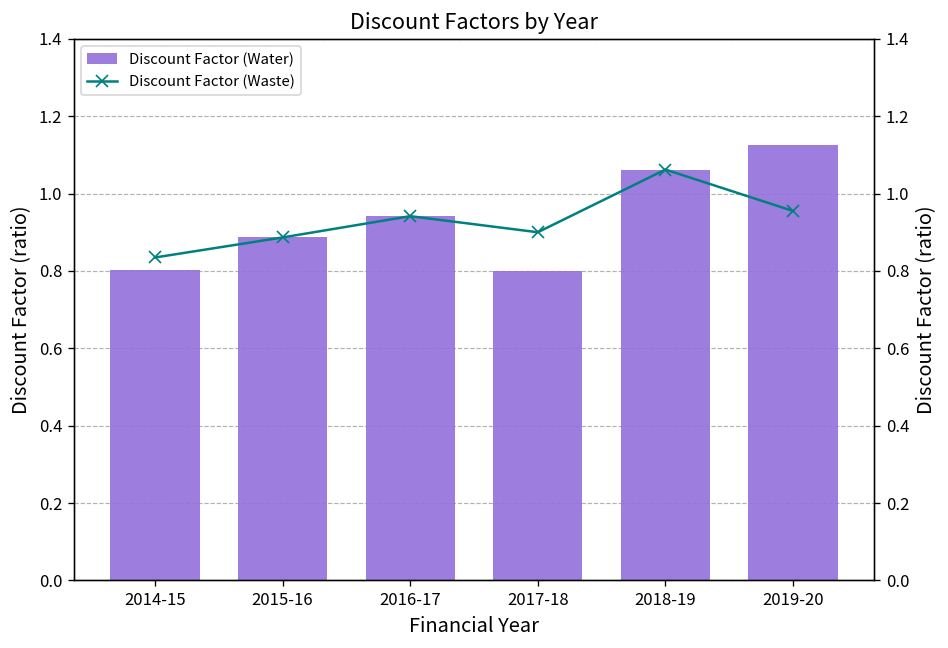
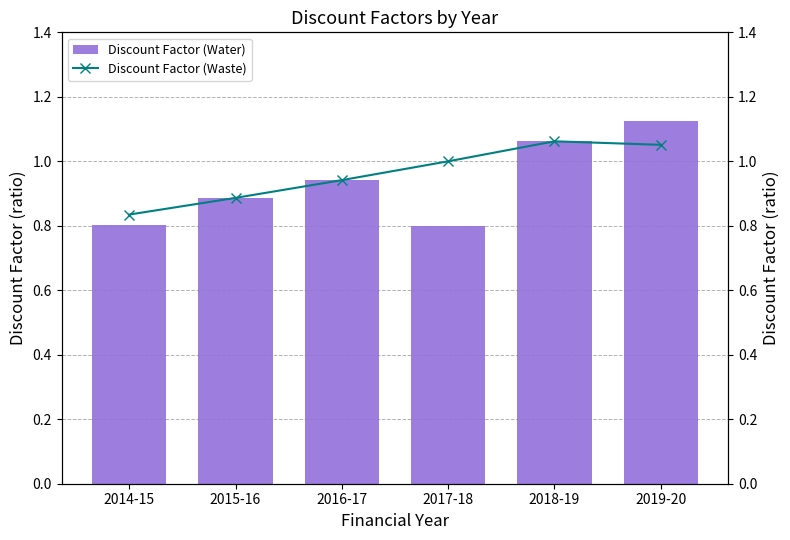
  {
    "Discount Factor (Water)": {
      "2014-15": 0.80,
      "2015-16": 0.89,
      "2016-17": 0.94,
      "2017-18": 0.80,
      "2018-19": 1.06,
      "2019-20": 1.13
    },
    "Discount Factor (Waste)": {
      "2014-15": 0.83,
      "2015-16": 0.89,
      "2016-17": 0.94,
-     "2017-18": 0.9,
+     "2017-18": 1.0,
      "2018-19": 1.06,
-     "2019-20": 0.96
+     "2019-20": 1.05
    }
  }
